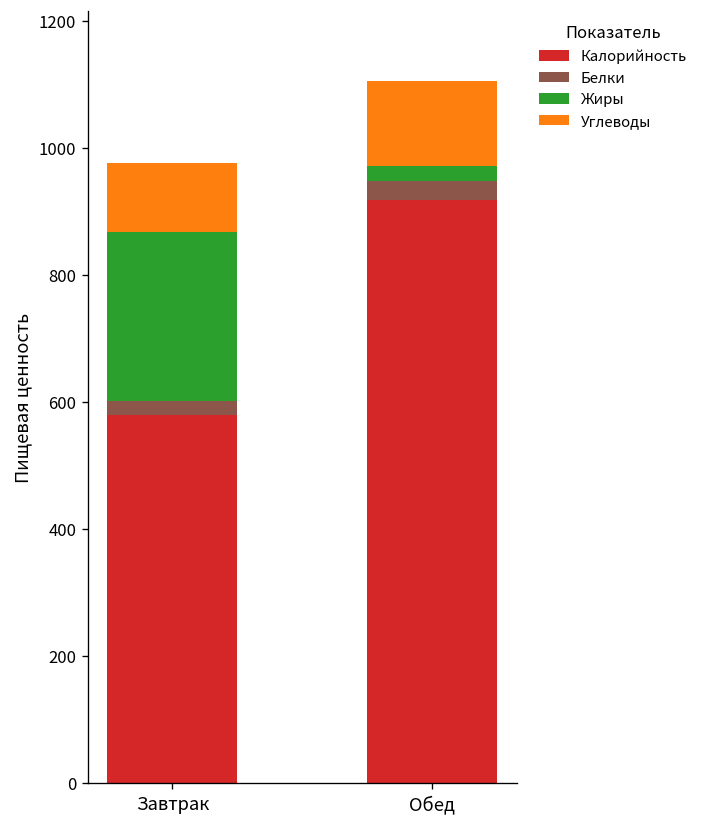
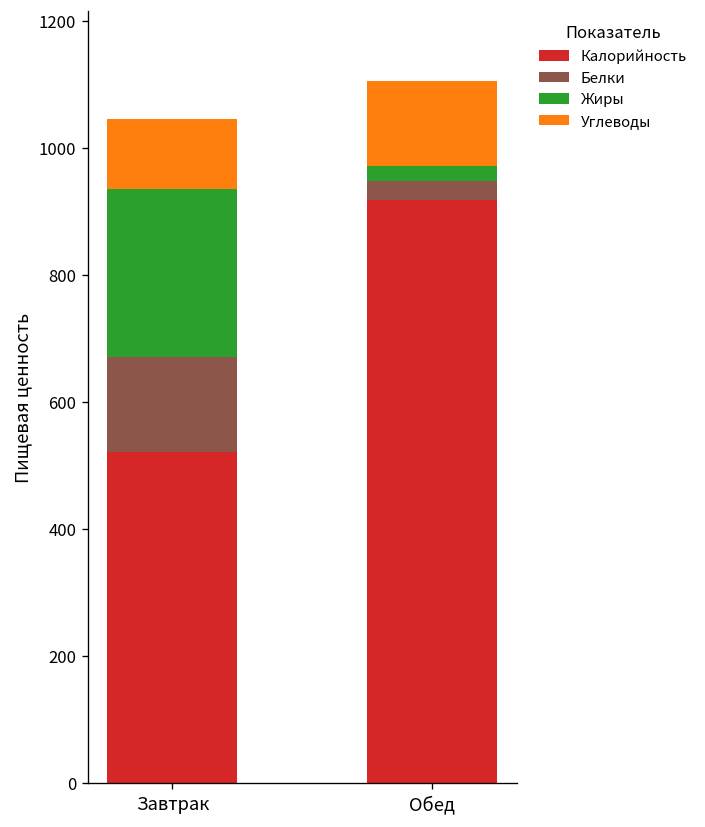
  {
    "Калорийность": {
-     "Завтрак": 580,
+     "Завтрак": 520,
      "Обед": 920
    },
    "Белки": {
-     "Завтрак": 20,
+     "Завтрак": 150,
      "Обед": 30
    },
    "Жиры": {
      "Завтрак": 270,
      "Обед": 20
    },
    "Углеводы": {
      "Завтрак": 110,
      "Обед": 130
    }
  }
